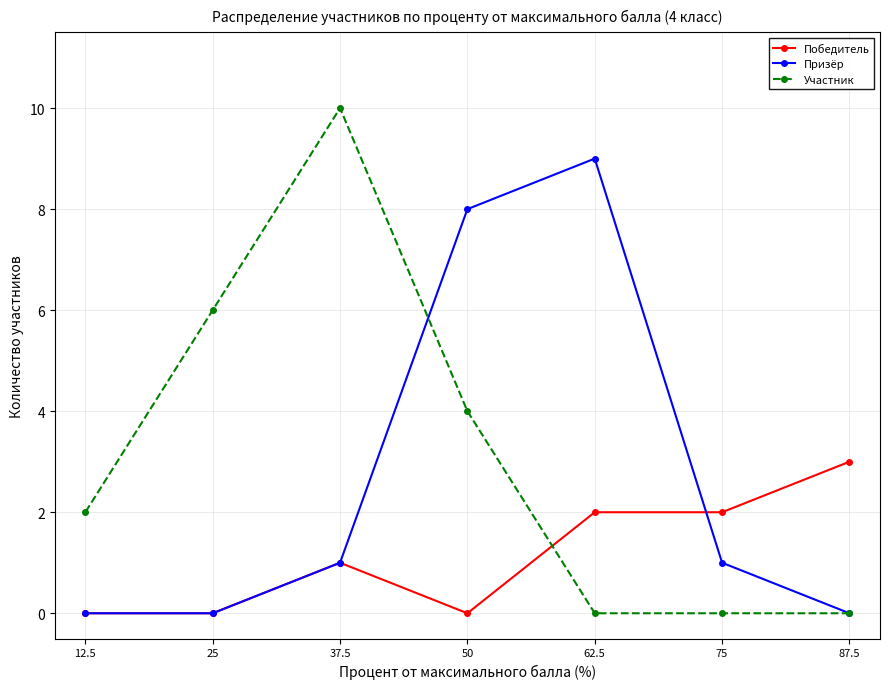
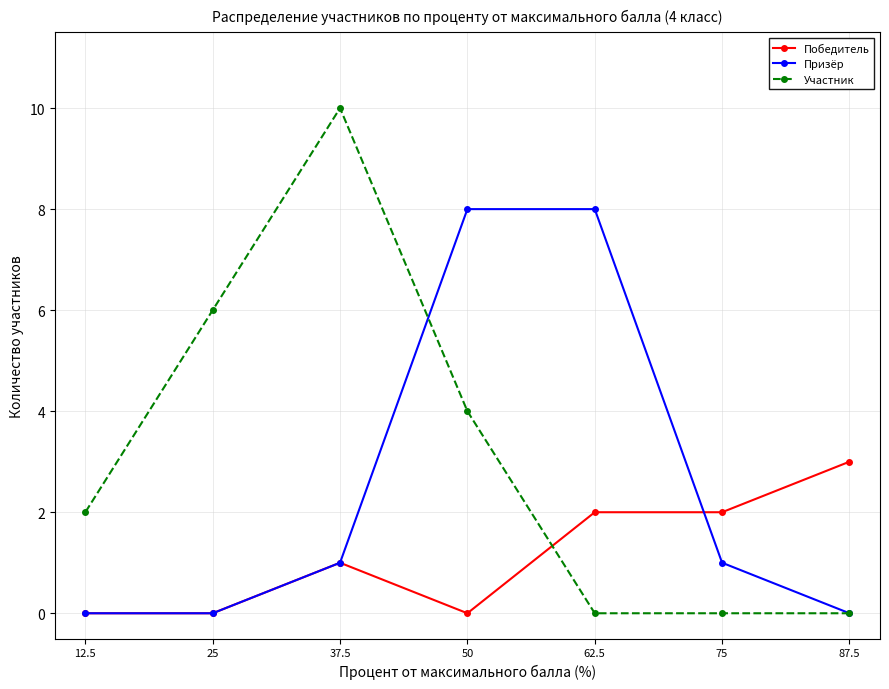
  {
    "Победитель": {
      "50": 0,
      "62.5": 2,
      "75": 2,
      "87.5": 3
    },
    "Призёр": {
      "50": 8,
-     "62.5": 9,
+     "62.5": 8,
      "75": 1
    },
    "Участник": {
      "12.5": 2,
      "25": 6,
      "37.5": 10,
      "50": 4,
      "62.5": 0,
      "75": 0
    }
  }
